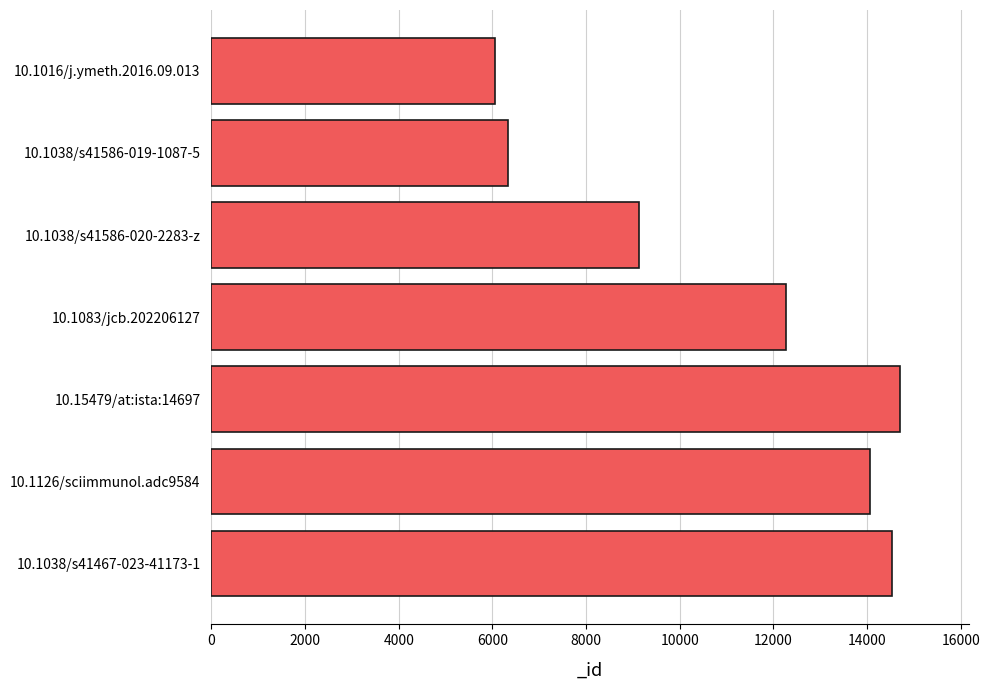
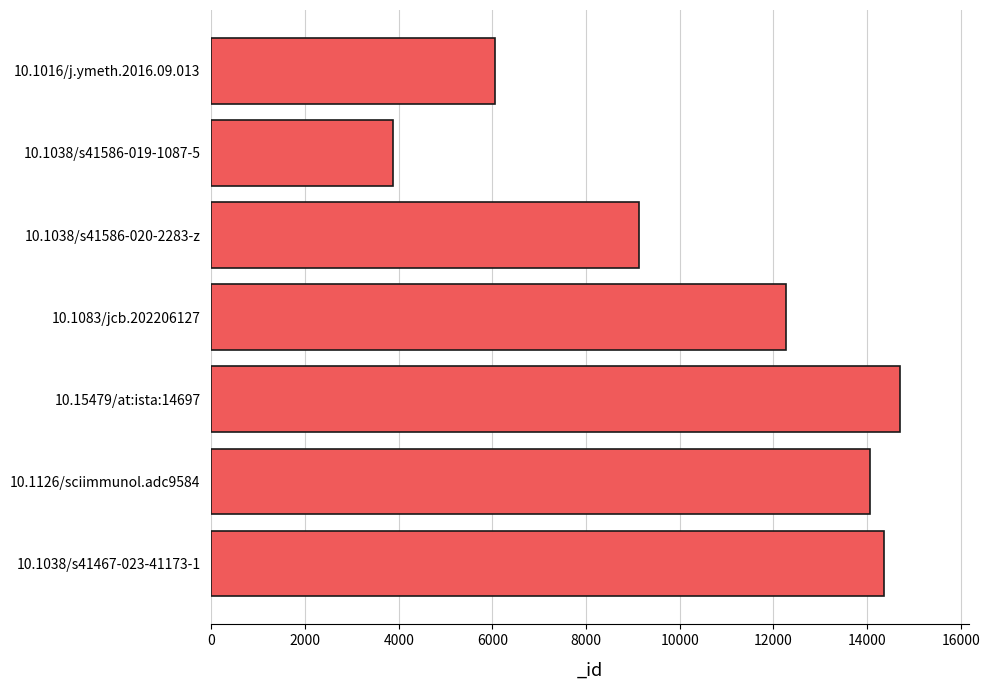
  {
    "10.1016/j.ymeth.2016.09.013": 6100,
-   "10.1038/s41586-019-1087-5": 6300,
+   "10.1038/s41586-019-1087-5": 3900,
    "10.1038/s41586-020-2283-z": 9100,
    "10.1083/jcb.202206127": 12300,
    "10.15479/at:ista:14697": 14700,
    "10.1126/sciimmunol.adc9584": 14100,
-   "10.1038/s41467-023-41173-1": 14500
+   "10.1038/s41467-023-41173-1": 14400
  }
